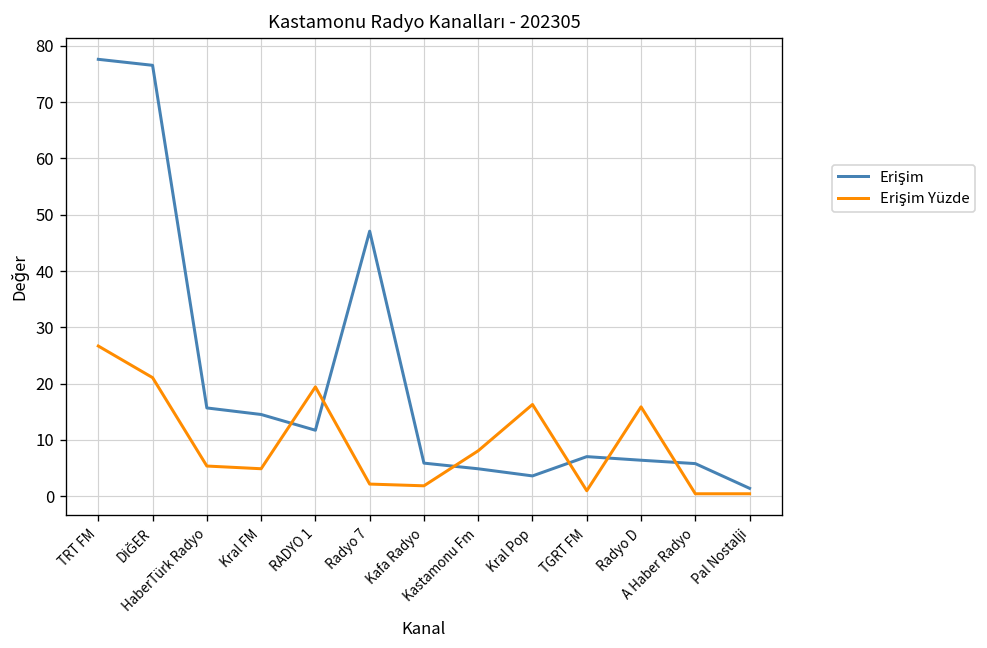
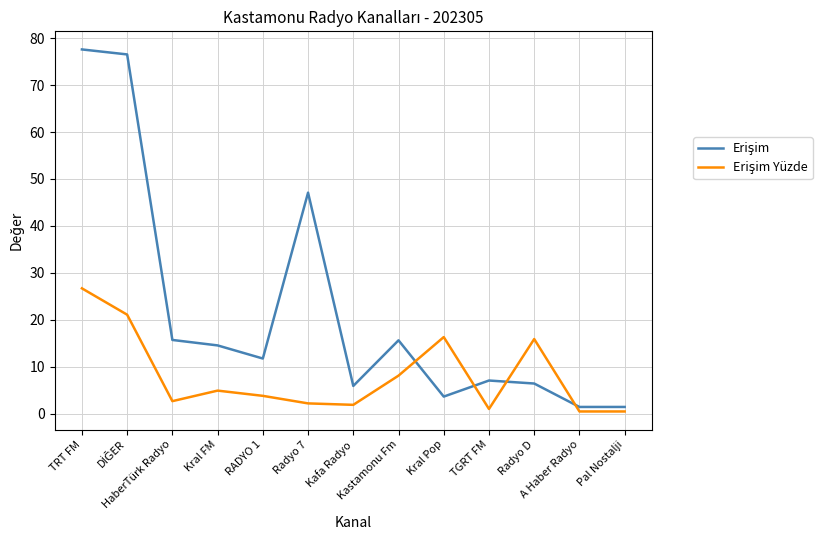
  {
    "Erişim": {
      "TRT FM": 78,
      "DİĞER": 77,
      "HaberTürk Radyo": 16,
      "Kral FM": 15,
      "RADYO 1": 12,
      "Radyo 7": 47,
      "Kafa Radyo": 6,
-     "Kastamonu Fm": 5,
+     "Kastamonu Fm": 16,
      "Kral Pop": 4,
      "TGRT FM": 7,
      "Radyo D": 6,
-     "A Haber Radyo": 6,
+     "A Haber Radyo": 1,
      "Pal Nostalji": 1
    },
    "Erişim Yüzde": {
      "TRT FM": 27,
      "DİĞER": 21,
-     "HaberTürk Radyo": 5,
+     "HaberTürk Radyo": 3,
      "Kral FM": 5,
-     "RADYO 1": 19,
+     "RADYO 1": 4,
      "Radyo 7": 2,
      "Kafa Radyo": 2,
      "Kastamonu Fm": 8,
      "Kral Pop": 16,
      "TGRT FM": 1,
      "Radyo D": 16,
      "A Haber Radyo": 0,
      "Pal Nostalji": 0
    }
  }
